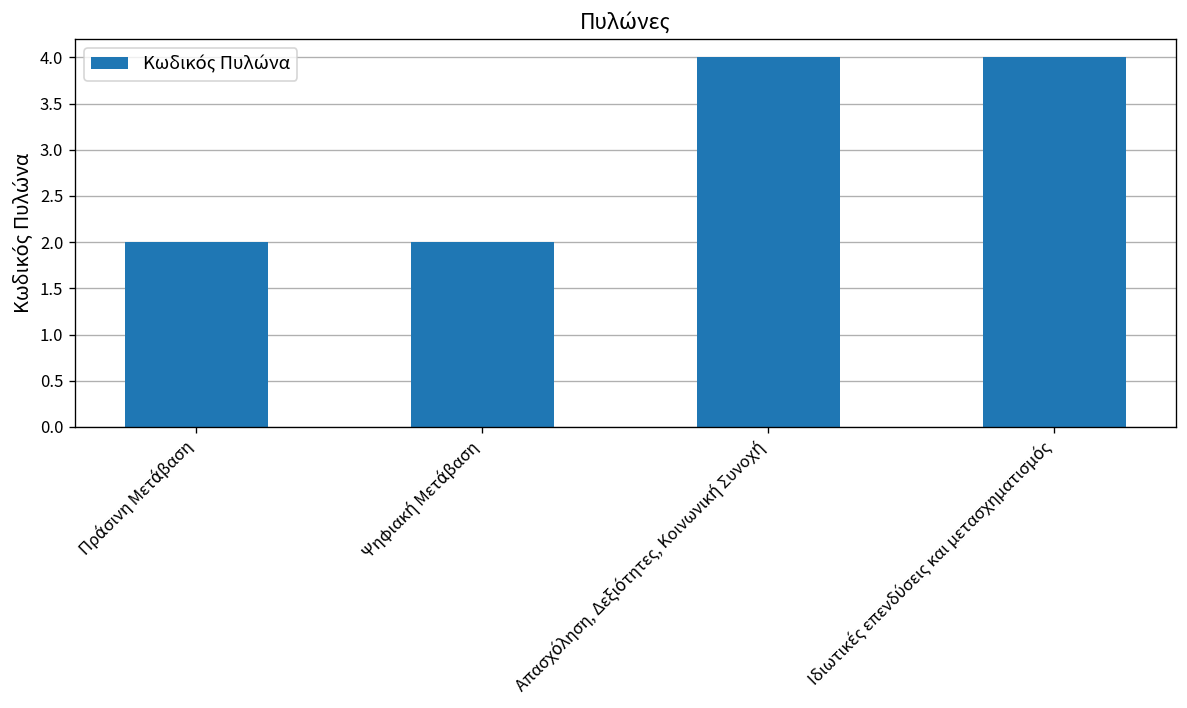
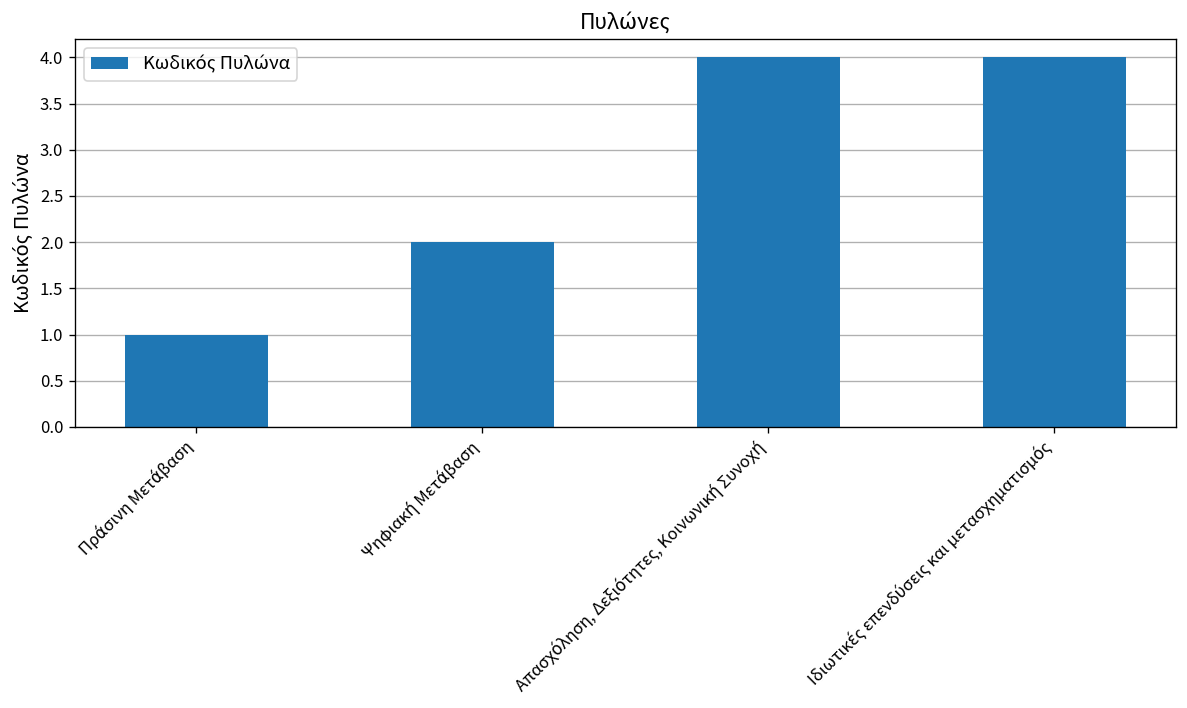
  {
-   "Πράσινη Μετάβαση": 2,
+   "Πράσινη Μετάβαση": 1,
    "Ψηφιακή Μετάβαση": 2,
    "Απασχόληση, Δεξιότητες, Κοινωνική Συνοχή": 4,
    "Ιδιωτικές επενδύσεις και μετασχηματισμός": 4
  }
